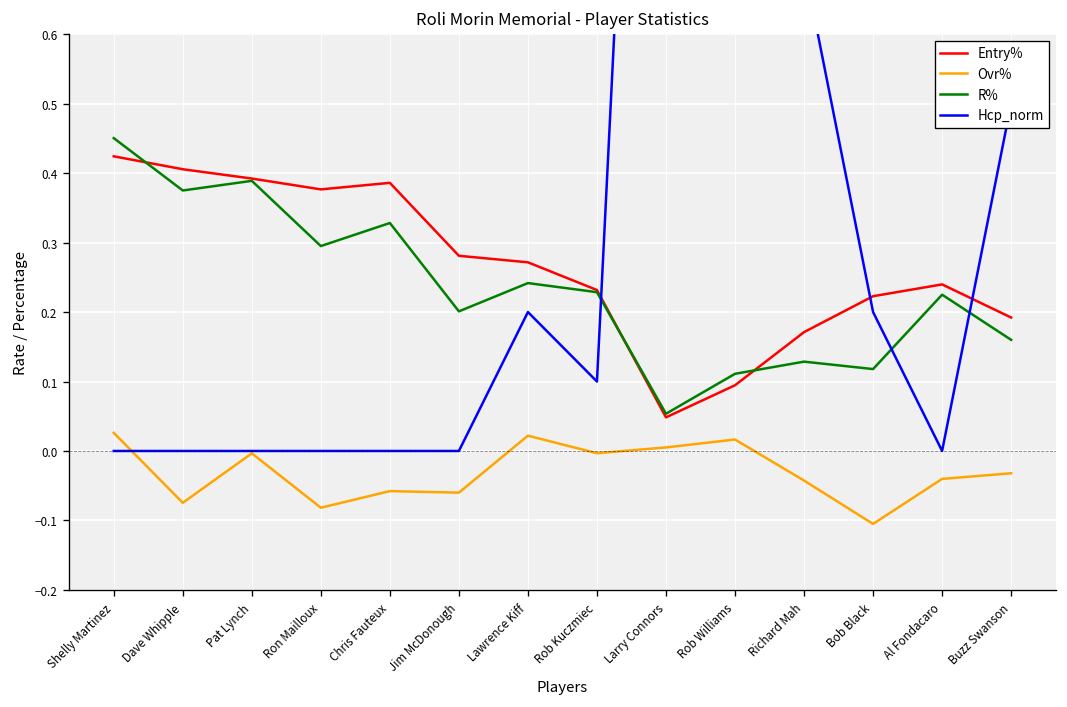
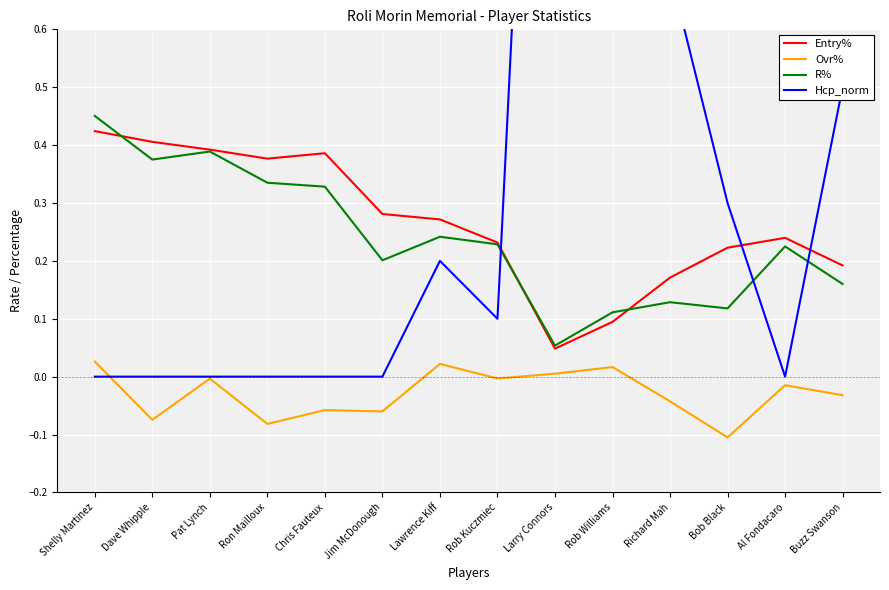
  {
    "Entry%": {
      "Shelly Martinez": 0.42,
      "Dave Whipple": 0.41,
      "Ron Mailloux": 0.38,
      "Chris Fauteux": 0.39,
      "Jim McDonough": 0.28,
      "Lawrence Kiff": 0.27,
      "Larry Connors": 0.05,
      "Rob Williams": 0.09,
      "Richard Mah": 0.17,
      "Bob Black": 0.22,
      "Al Fondacaro": 0.24,
      "Buzz Swanson": 0.19
    },
    "Ovr%": {
      "Shelly Martinez": 0.03,
      "Dave Whipple": -0.07,
      "Ron Mailloux": -0.08,
      "Chris Fauteux": -0.06,
      "Jim McDonough": -0.06,
      "Lawrence Kiff": 0.02,
      "Rob Kuczmiec": 0.00,
      "Larry Connors": 0.01,
      "Rob Williams": 0.02,
      "Richard Mah": -0.04,
      "Bob Black": -0.11,
-     "Al Fondacaro": -0.04,
+     "Al Fondacaro": -0.01,
      "Buzz Swanson": -0.03
    },
    "R%": {
      "Shelly Martinez": 0.45,
      "Dave Whipple": 0.38,
-     "Ron Mailloux": 0.30,
+     "Ron Mailloux": 0.34,
      "Chris Fauteux": 0.33,
      "Jim McDonough": 0.20,
      "Lawrence Kiff": 0.24,
      "Larry Connors": 0.05,
      "Rob Williams": 0.11,
      "Richard Mah": 0.13,
      "Bob Black": 0.12,
      "Al Fondacaro": 0.23,
      "Buzz Swanson": 0.16
    },
    "Hcp_norm": {
      "Shelly Martinez": 0.0,
      "Dave Whipple": 0.0,
      "Ron Mailloux": 0.0,
      "Chris Fauteux": 0.0,
      "Jim McDonough": 0.0,
      "Lawrence Kiff": 0.2,
      "Rob Kuczmiec": 0.1,
-     "Bob Black": 0.2,
+     "Bob Black": 0.3,
      "Al Fondacaro": 0.0
    }
  }
